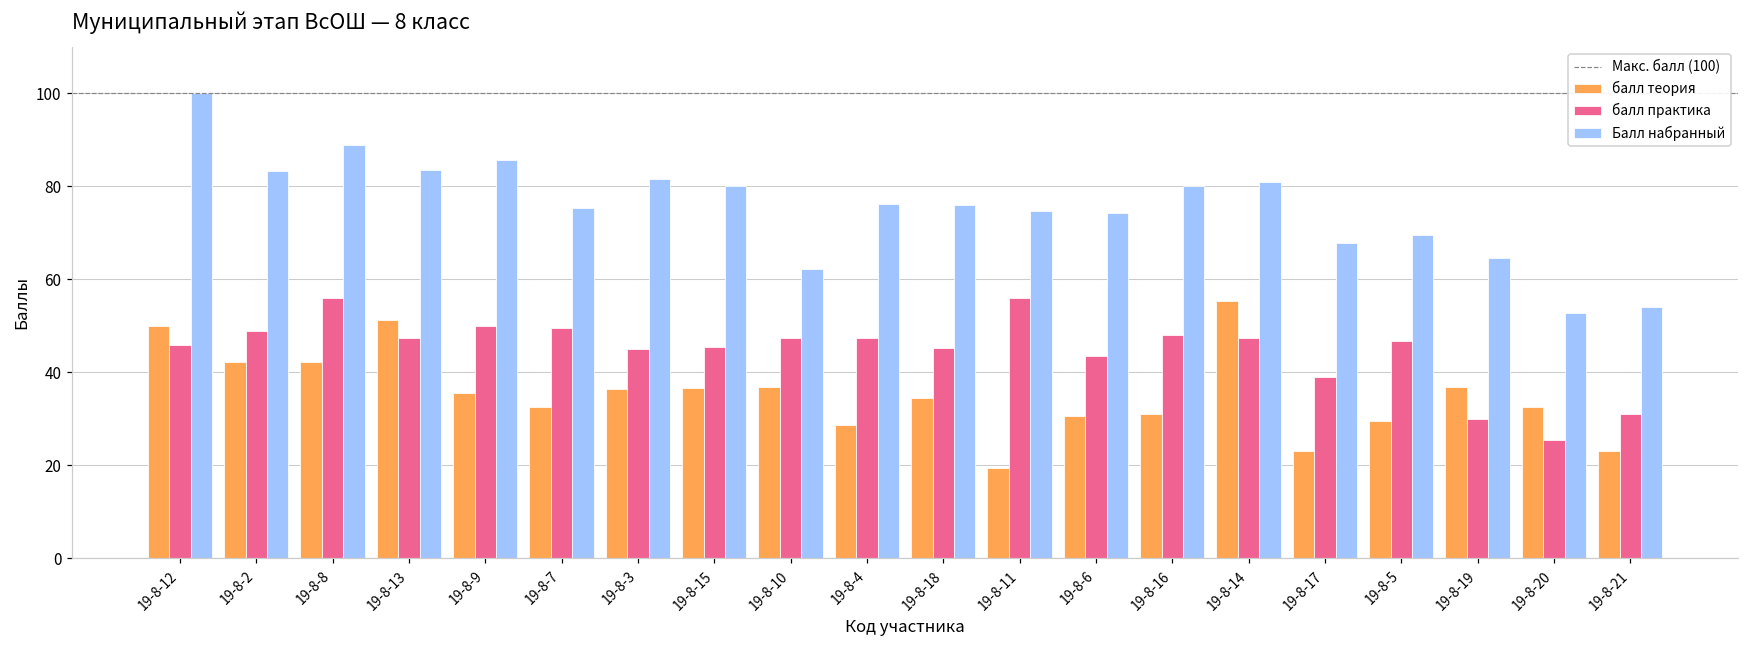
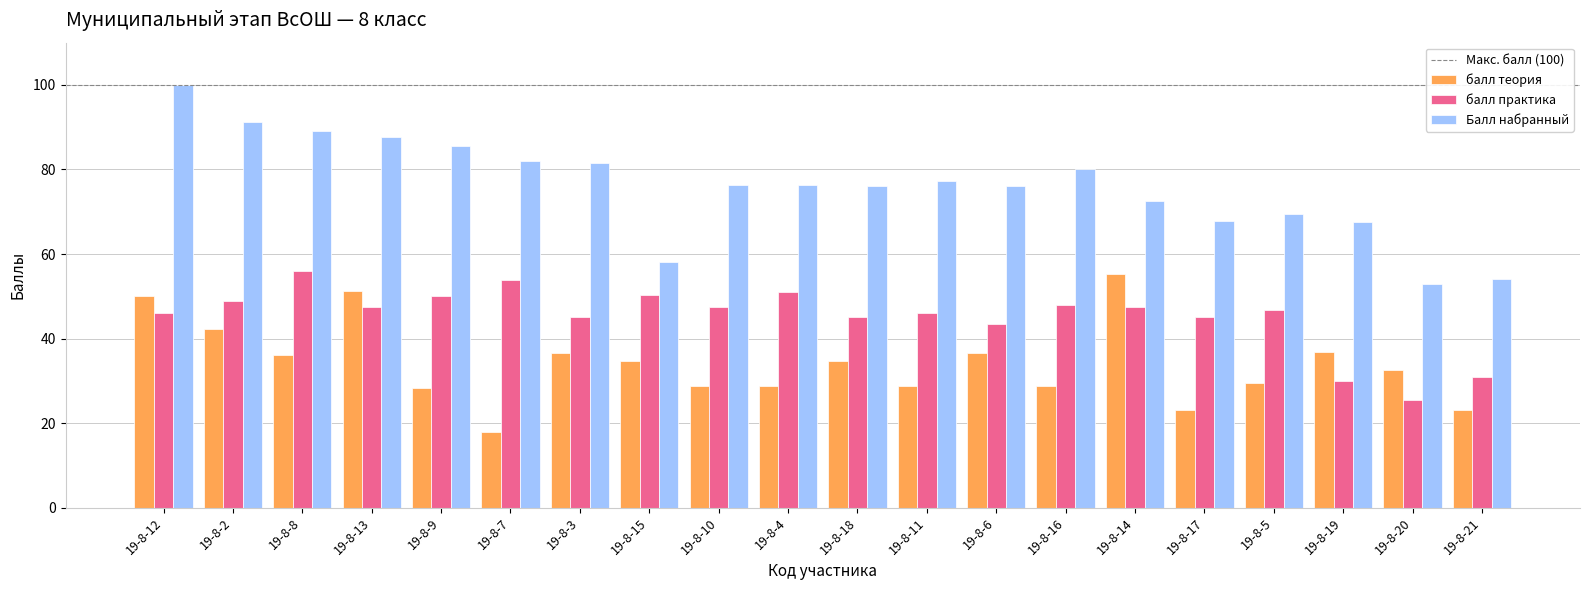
  {
    "балл теория": {
      "19-8-12": 50,
      "19-8-2": 42,
-     "19-8-8": 42,
+     "19-8-8": 36,
      "19-8-13": 51,
-     "19-8-9": 36,
-     "19-8-7": 33,
+     "19-8-9": 28,
+     "19-8-7": 18,
      "19-8-3": 37,
-     "19-8-15": 37,
-     "19-8-10": 37,
+     "19-8-15": 35,
+     "19-8-10": 29,
      "19-8-4": 29,
      "19-8-18": 35,
-     "19-8-11": 19,
-     "19-8-6": 31,
-     "19-8-16": 31,
+     "19-8-11": 29,
+     "19-8-6": 37,
+     "19-8-16": 29,
      "19-8-14": 55,
      "19-8-17": 23,
      "19-8-5": 30,
      "19-8-19": 37,
      "19-8-20": 33,
      "19-8-21": 23
    },
    "балл практика": {
      "19-8-12": 46,
      "19-8-2": 49,
      "19-8-8": 56,
      "19-8-13": 48,
      "19-8-9": 50,
-     "19-8-7": 50,
+     "19-8-7": 54,
      "19-8-3": 45,
-     "19-8-15": 46,
+     "19-8-15": 50,
      "19-8-10": 48,
-     "19-8-4": 48,
+     "19-8-4": 51,
      "19-8-18": 45,
-     "19-8-11": 56,
+     "19-8-11": 46,
      "19-8-6": 44,
      "19-8-16": 48,
      "19-8-14": 48,
-     "19-8-17": 39,
+     "19-8-17": 45,
      "19-8-5": 47,
      "19-8-19": 30,
      "19-8-20": 26,
      "19-8-21": 31
    },
    "Балл набранный": {
      "19-8-12": 100,
-     "19-8-2": 83,
+     "19-8-2": 91,
      "19-8-8": 89,
-     "19-8-13": 84,
+     "19-8-13": 88,
      "19-8-9": 86,
-     "19-8-7": 75,
+     "19-8-7": 82,
      "19-8-3": 82,
-     "19-8-15": 80,
-     "19-8-10": 62,
+     "19-8-15": 58,
+     "19-8-10": 76,
      "19-8-4": 76,
      "19-8-18": 76,
-     "19-8-11": 75,
-     "19-8-6": 74,
+     "19-8-11": 77,
+     "19-8-6": 76,
      "19-8-16": 80,
-     "19-8-14": 81,
+     "19-8-14": 73,
      "19-8-17": 68,
      "19-8-5": 70,
-     "19-8-19": 65,
+     "19-8-19": 68,
      "19-8-20": 53,
      "19-8-21": 54
    }
  }
